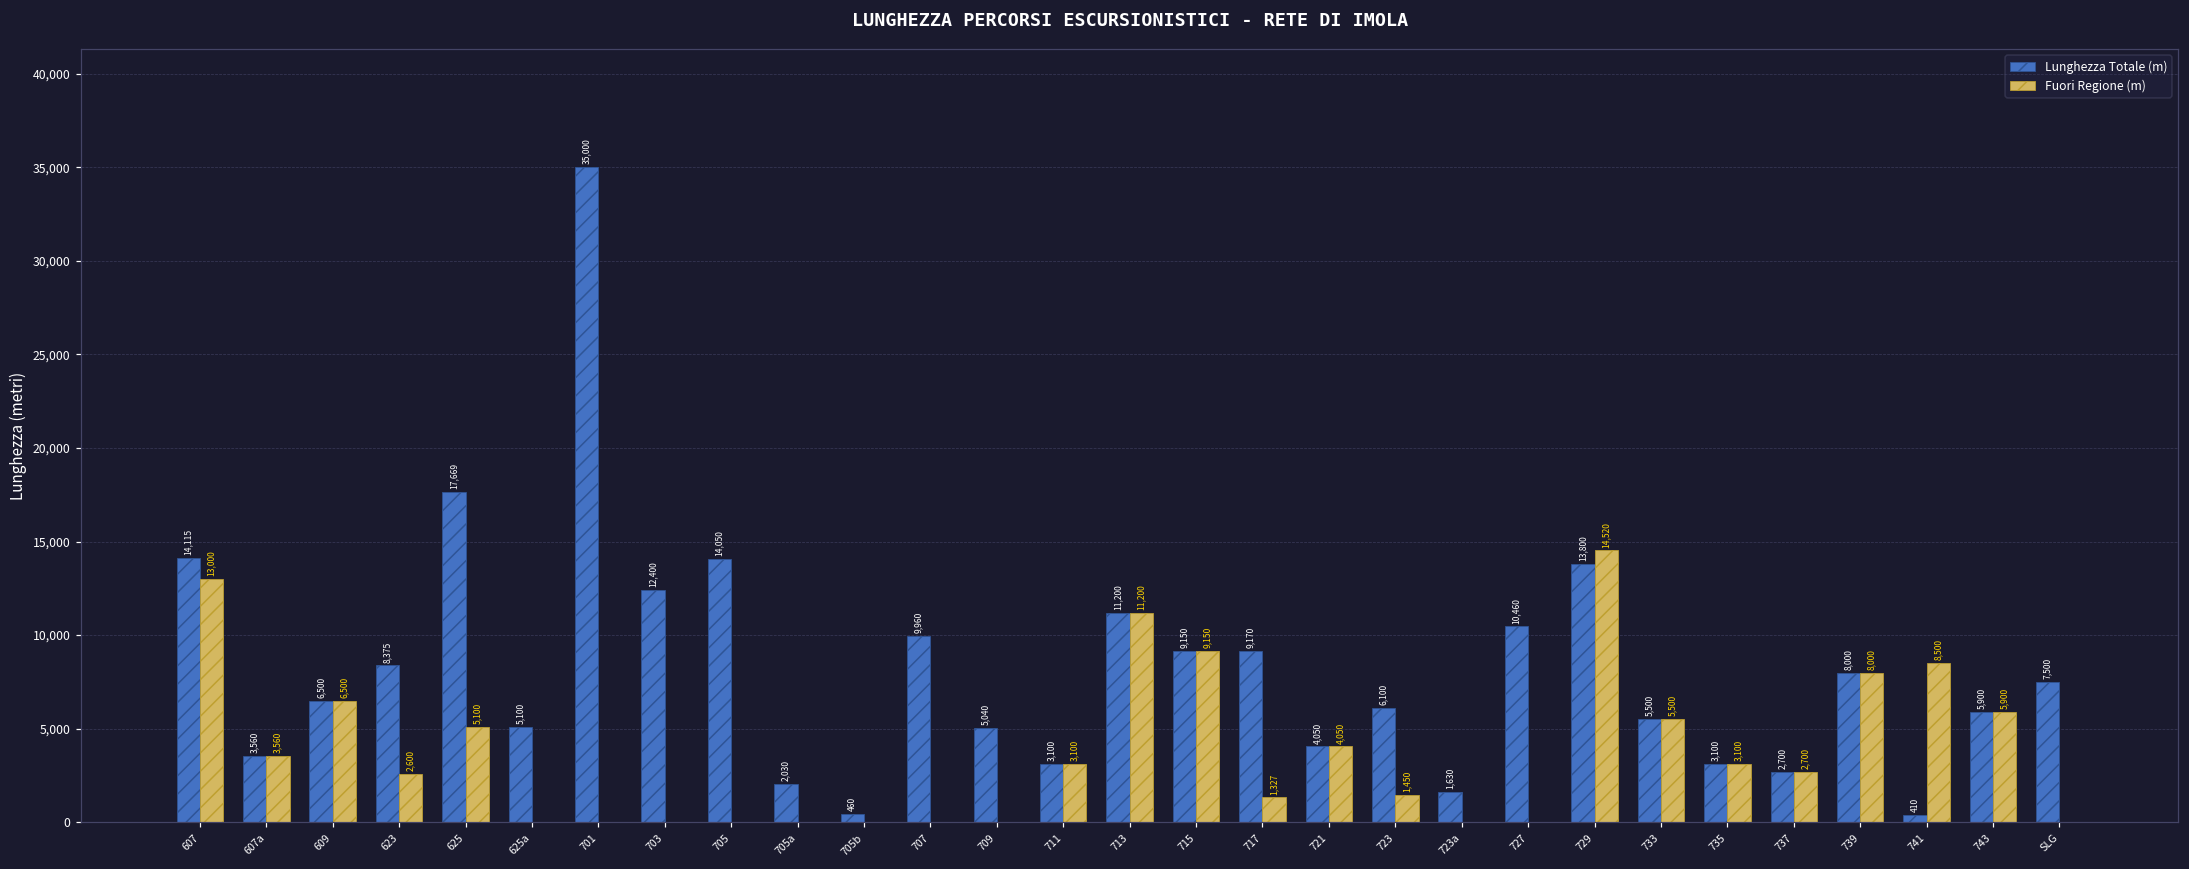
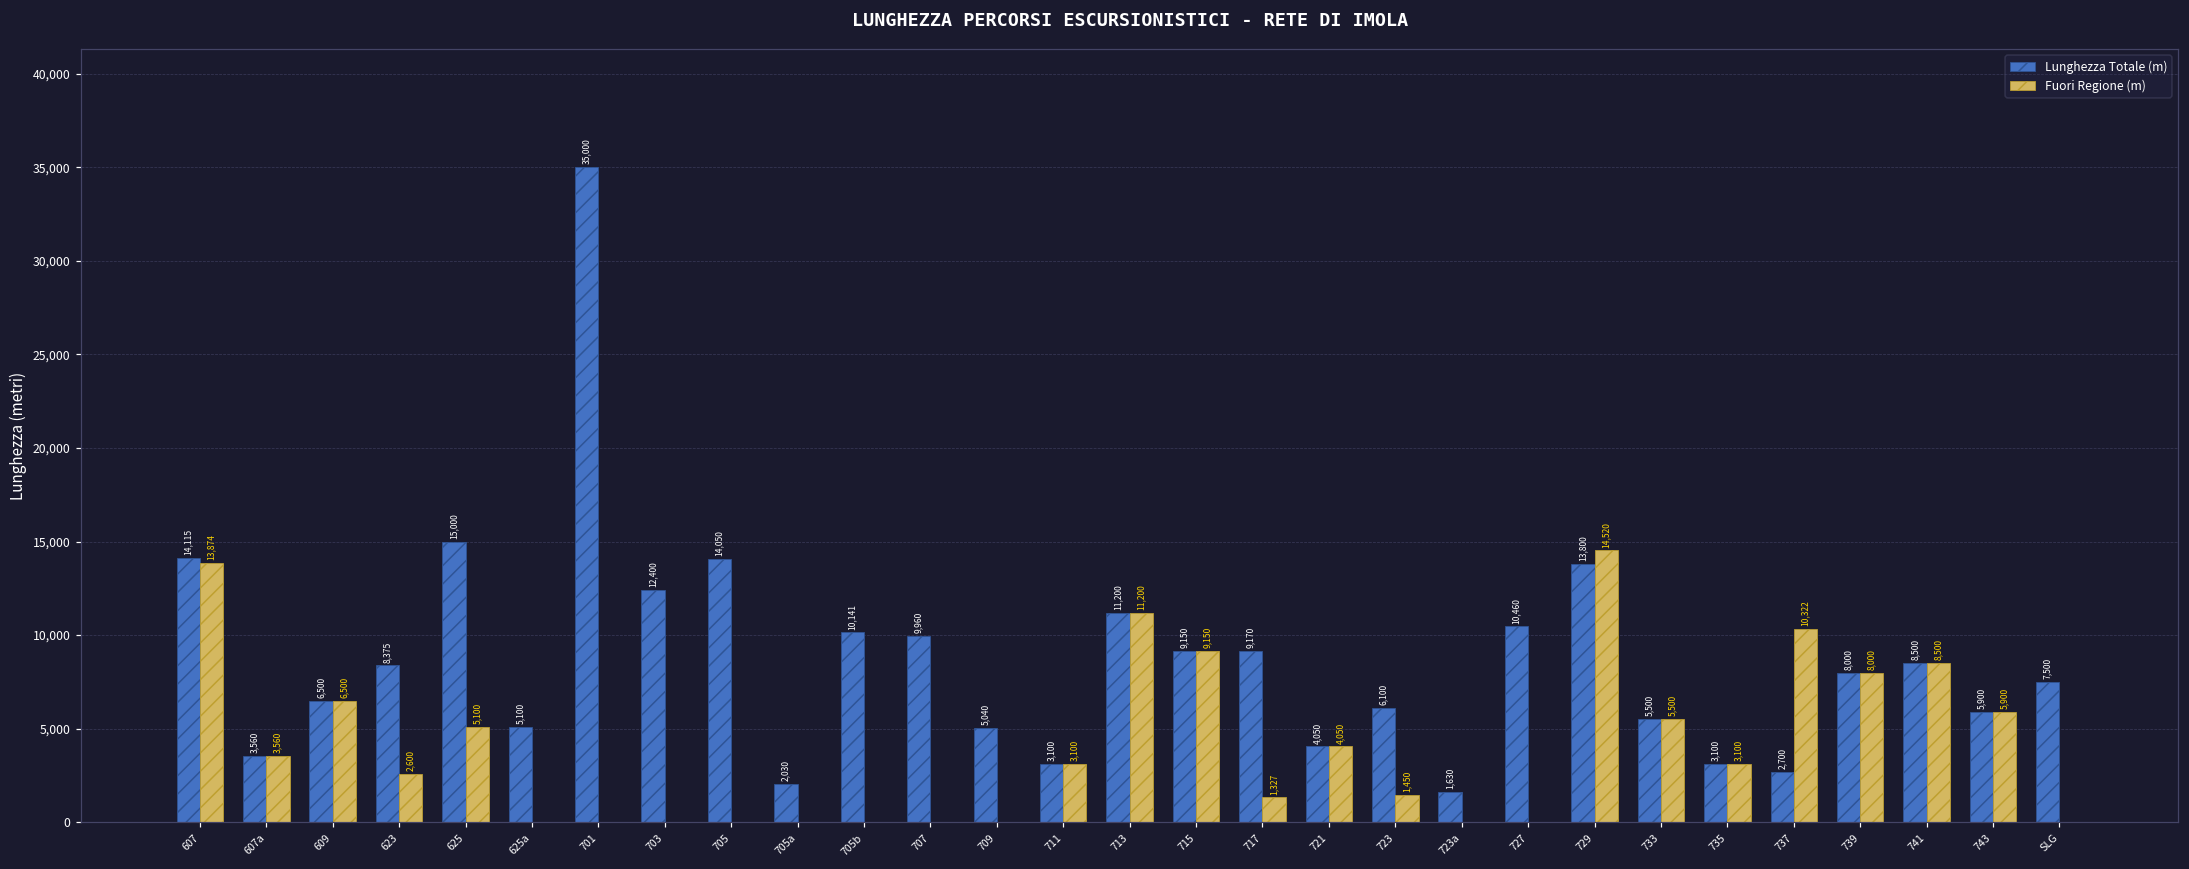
  {
    "Lunghezza Totale (m)": {
      "607": "14,115",
      "607a": "3,560",
      "609": "6,500",
      "623": "8,375",
-     "625": "17,669",
+     "625": "15,000",
      "625a": "5,100",
      "701": "35,000",
      "703": "12,400",
      "705": "14,050",
      "705a": "2,030",
-     "705b": "460",
+     "705b": "10,141",
      "707": "9,960",
      "709": "5,040",
      "711": "3,100",
      "713": "11,200",
      "715": "9,150",
      "717": "9,170",
      "721": "4,050",
      "723": "6,100",
      "723a": "1,630",
      "727": "10,460",
      "729": "13,800",
      "733": "5,500",
      "735": "3,100",
      "737": "2,700",
      "739": "8,000",
-     "741": "410",
+     "741": "8,500",
      "743": "5,900",
      "SLG": "7,500"
    },
    "Fuori Regione (m)": {
-     "607": "13,000",
+     "607": "13,874",
      "607a": "3,560",
      "609": "6,500",
      "623": "2,600",
      "625": "5,100",
      "711": "3,100",
      "713": "11,200",
      "715": "9,150",
      "717": "1,327",
      "721": "4,050",
      "723": "1,450",
      "729": "14,520",
      "733": "5,500",
      "735": "3,100",
-     "737": "2,700",
+     "737": "10,322",
      "739": "8,000",
      "741": "8,500",
      "743": "5,900"
    }
  }
